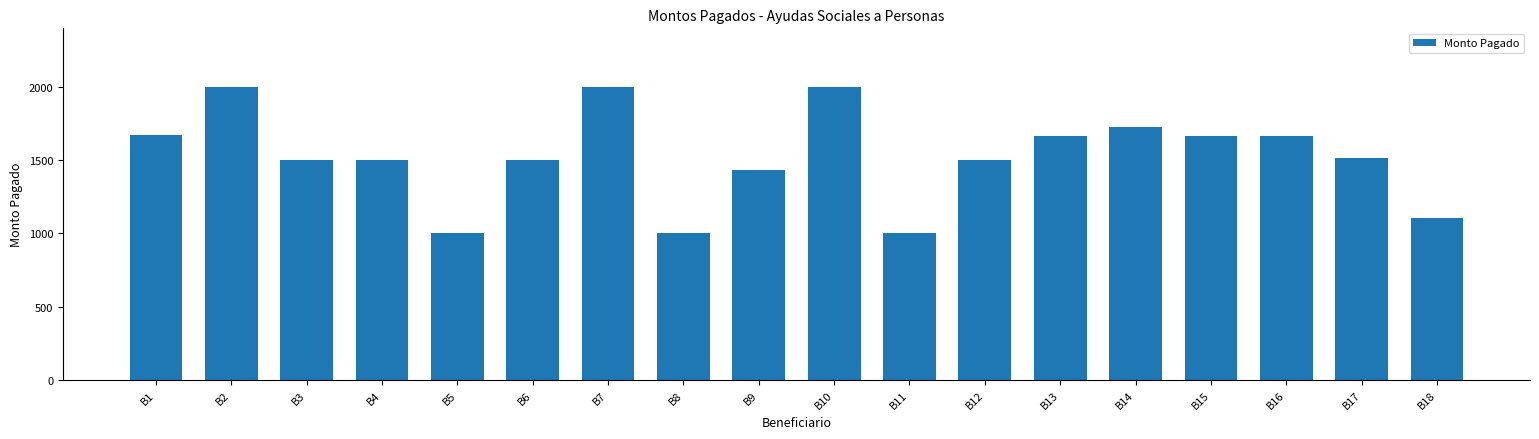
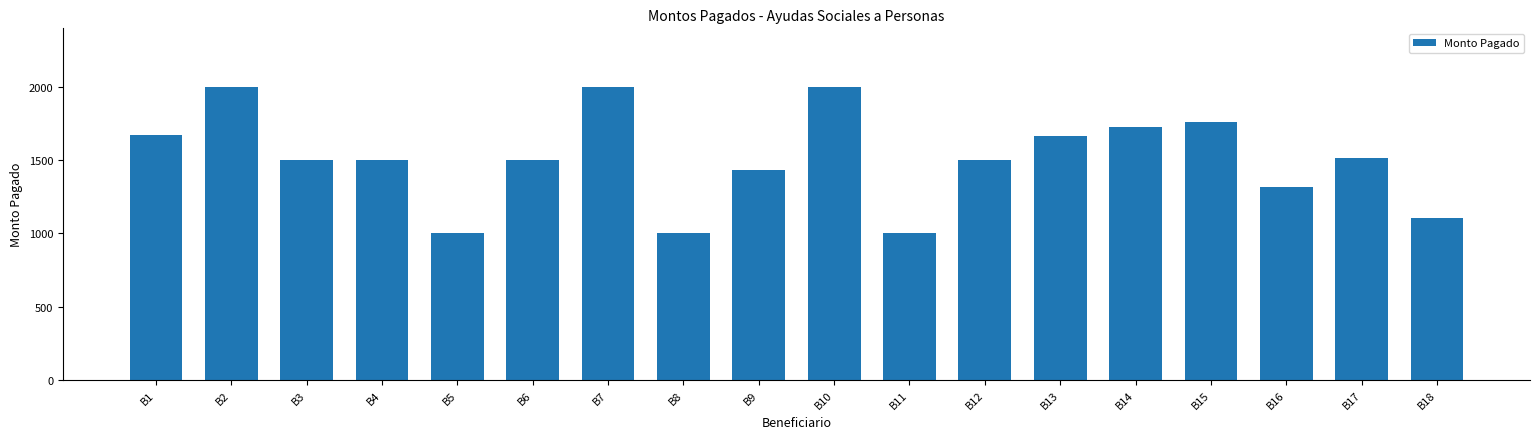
  {
    "B1": 1670,
    "B2": 2000,
    "B3": 1500,
    "B4": 1500,
    "B5": 1000,
    "B6": 1500,
    "B7": 2000,
    "B8": 1000,
    "B9": 1430,
    "B10": 2000,
    "B11": 1000,
    "B12": 1500,
    "B13": 1670,
    "B14": 1730,
-   "B15": 1670,
-   "B16": 1670,
+   "B15": 1760,
+   "B16": 1320,
    "B17": 1510,
    "B18": 1100
  }
